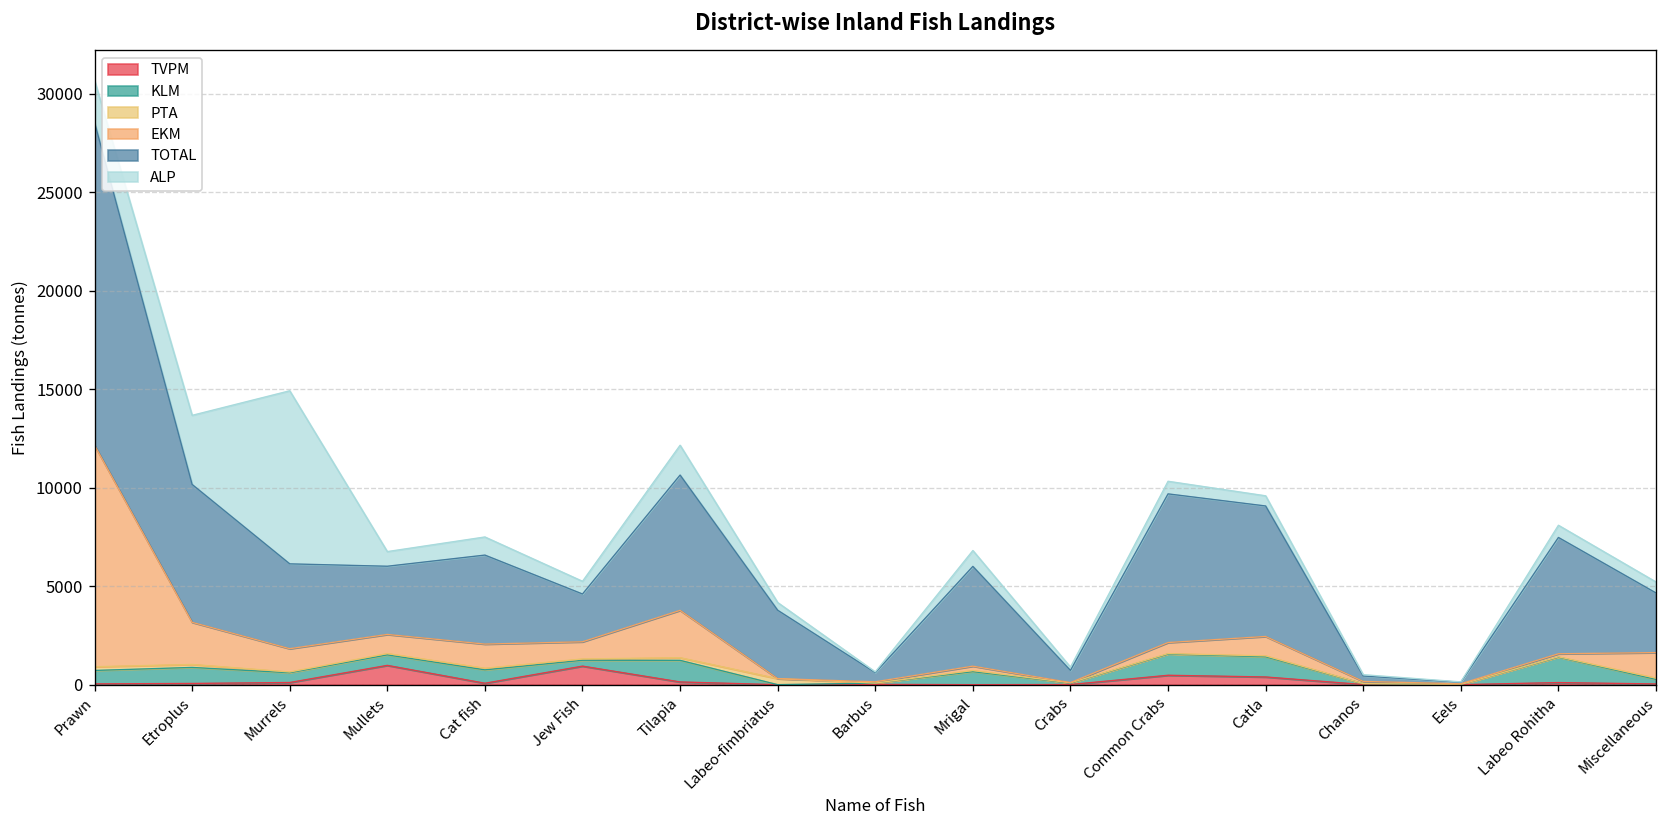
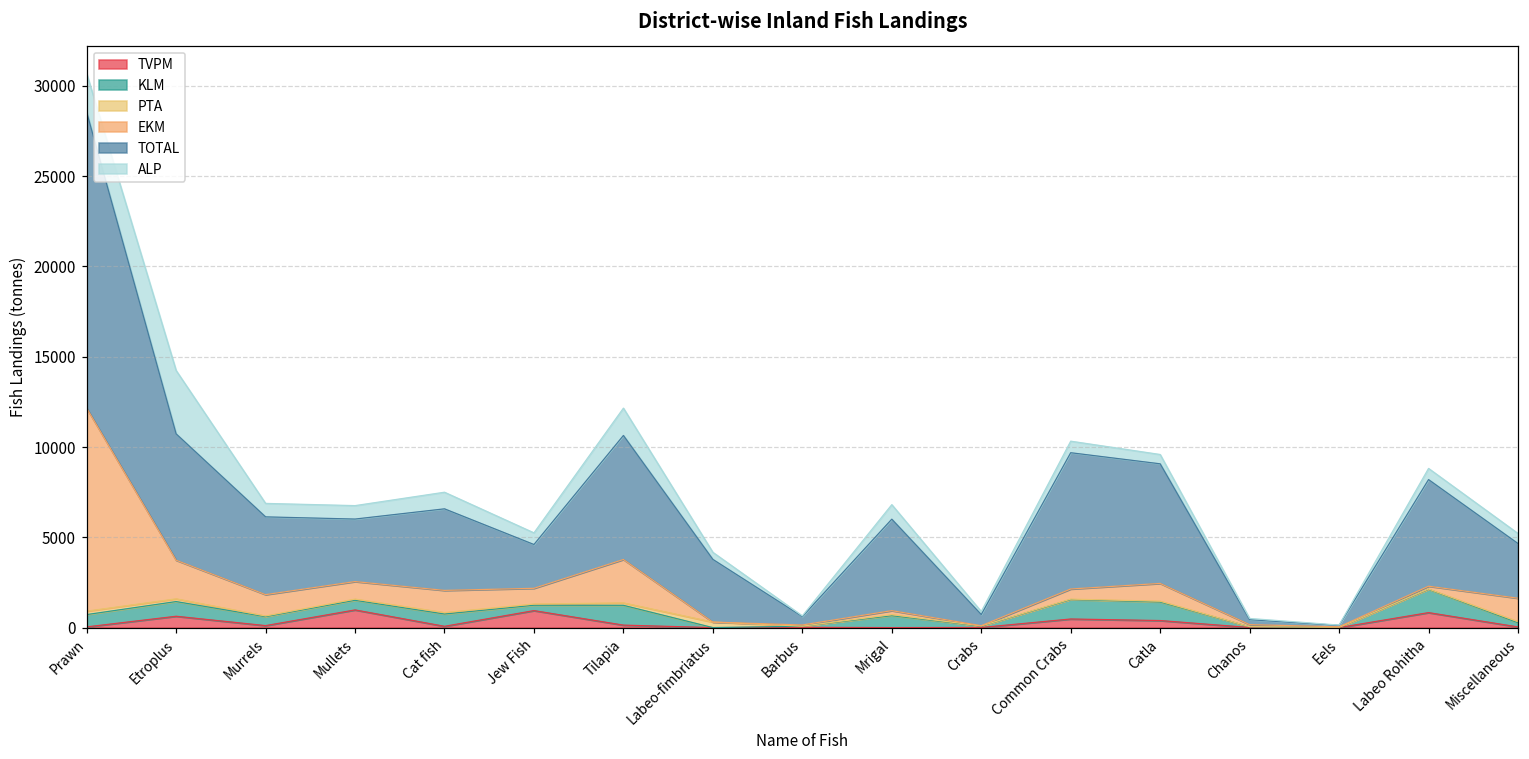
  {
    "TVPM": {
      "Prawn": 0,
-     "Etroplus": 100,
+     "Etroplus": 600,
      "Murrels": 100,
      "Mullets": 1000,
      "Cat fish": 100,
      "Jew Fish": 900,
      "Tilapia": 100,
      "Mrigal": 0,
      "Common Crabs": 500,
      "Catla": 400,
-     "Labeo Rohitha": 100,
+     "Labeo Rohitha": 800,
      "Miscellaneous": 0
    },
    "ALP": {
      "Prawn": 2100,
      "Etroplus": 3500,
-     "Murrels": 8800,
+     "Murrels": 700,
      "Mullets": 700,
      "Cat fish": 900,
      "Jew Fish": 600,
      "Tilapia": 1500,
      "Labeo-fimbriatus": 400,
      "Mrigal": 800,
      "Crabs": 200,
      "Common Crabs": 600,
      "Catla": 500,
      "Labeo Rohitha": 600,
      "Miscellaneous": 600
    }
  }
